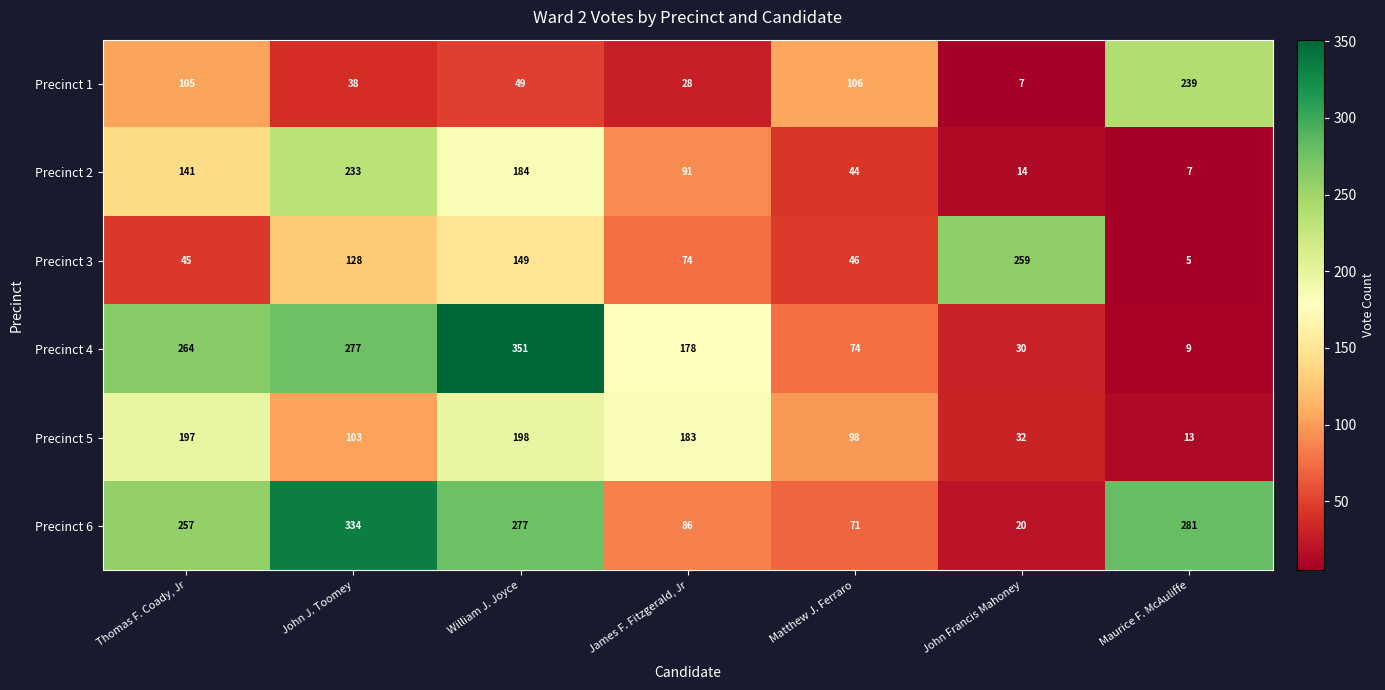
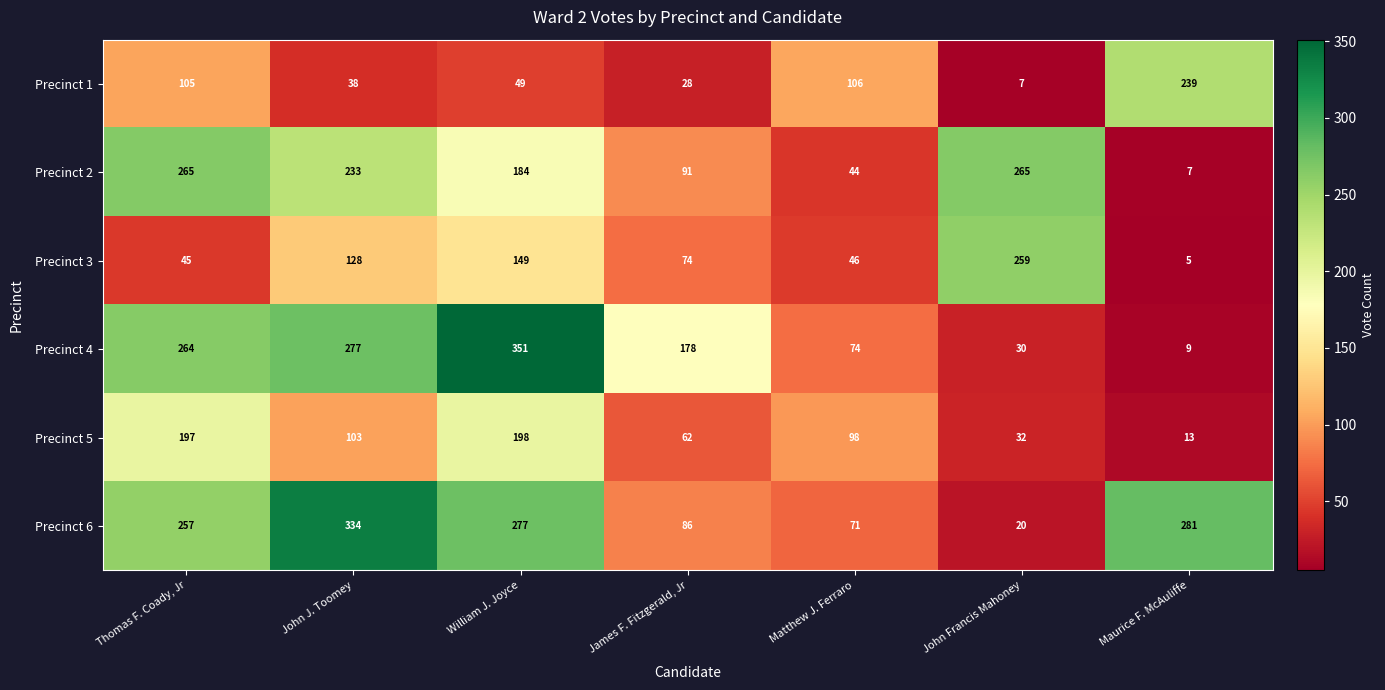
  {
    "Precinct 1": {
      "Thomas F. Coady, Jr": 105,
      "John J. Toomey": 38,
      "William J. Joyce": 49,
      "James F. Fitzgerald, Jr": 28,
      "Matthew J. Ferraro": 106,
      "John Francis Mahoney": 7,
      "Maurice F. McAuliffe": 239
    },
    "Precinct 2": {
-     "Thomas F. Coady, Jr": 141,
+     "Thomas F. Coady, Jr": 265,
      "John J. Toomey": 233,
      "William J. Joyce": 184,
      "James F. Fitzgerald, Jr": 91,
      "Matthew J. Ferraro": 44,
-     "John Francis Mahoney": 14,
+     "John Francis Mahoney": 265,
      "Maurice F. McAuliffe": 7
    },
    "Precinct 3": {
      "Thomas F. Coady, Jr": 45,
      "John J. Toomey": 128,
      "William J. Joyce": 149,
      "James F. Fitzgerald, Jr": 74,
      "Matthew J. Ferraro": 46,
      "John Francis Mahoney": 259,
      "Maurice F. McAuliffe": 5
    },
    "Precinct 4": {
      "Thomas F. Coady, Jr": 264,
      "John J. Toomey": 277,
      "William J. Joyce": 351,
      "James F. Fitzgerald, Jr": 178,
      "Matthew J. Ferraro": 74,
      "John Francis Mahoney": 30,
      "Maurice F. McAuliffe": 9
    },
    "Precinct 5": {
      "Thomas F. Coady, Jr": 197,
      "John J. Toomey": 103,
      "William J. Joyce": 198,
-     "James F. Fitzgerald, Jr": 183,
+     "James F. Fitzgerald, Jr": 62,
      "Matthew J. Ferraro": 98,
      "John Francis Mahoney": 32,
      "Maurice F. McAuliffe": 13
    },
    "Precinct 6": {
      "Thomas F. Coady, Jr": 257,
      "John J. Toomey": 334,
      "William J. Joyce": 277,
      "James F. Fitzgerald, Jr": 86,
      "Matthew J. Ferraro": 71,
      "John Francis Mahoney": 20,
      "Maurice F. McAuliffe": 281
    }
  }
